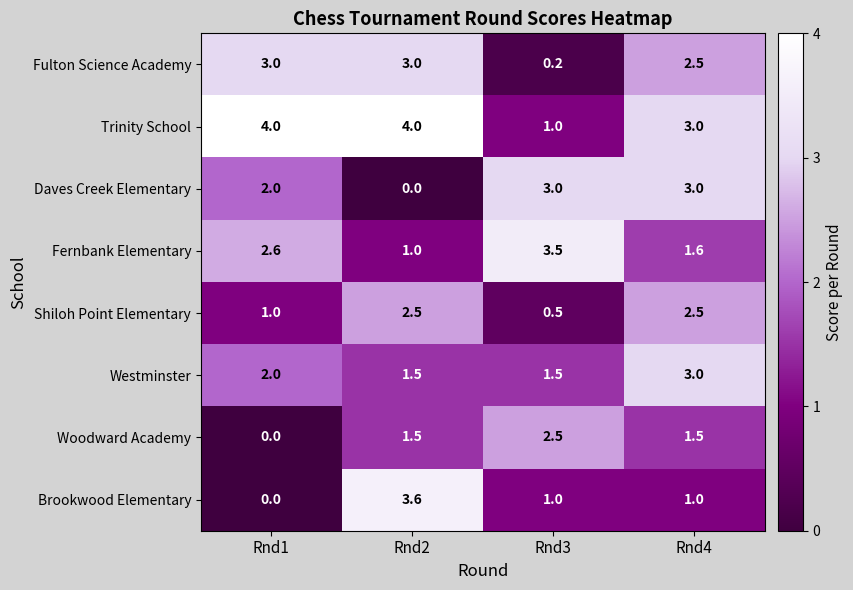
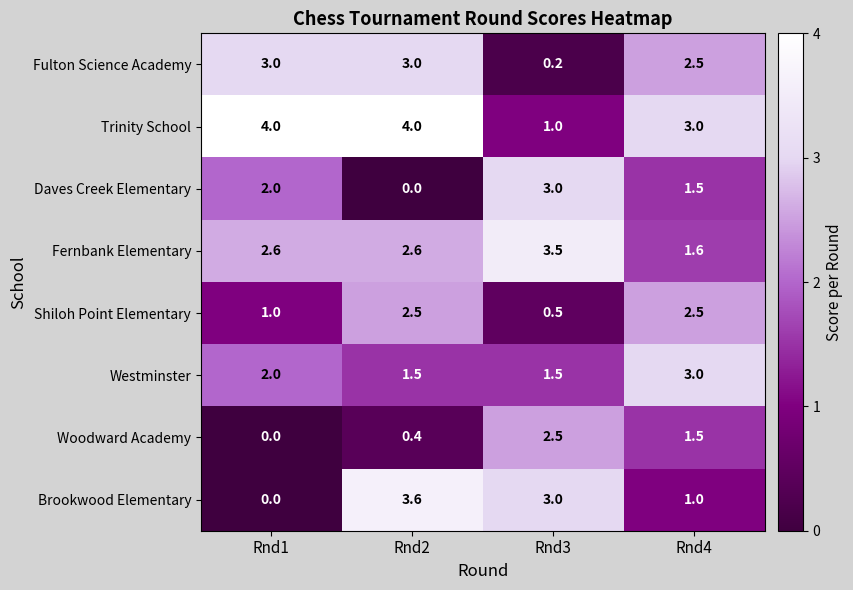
  {
    "Fulton Science Academy": {
      "Rnd1": 3.0,
      "Rnd2": 3.0,
      "Rnd3": 0.2,
      "Rnd4": 2.5
    },
    "Trinity School": {
      "Rnd1": 4.0,
      "Rnd2": 4.0,
      "Rnd3": 1.0,
      "Rnd4": 3.0
    },
    "Daves Creek Elementary": {
      "Rnd1": 2.0,
      "Rnd2": 0.0,
      "Rnd3": 3.0,
-     "Rnd4": 3.0
+     "Rnd4": 1.5
    },
    "Fernbank Elementary": {
      "Rnd1": 2.6,
-     "Rnd2": 1.0,
+     "Rnd2": 2.6,
      "Rnd3": 3.5,
      "Rnd4": 1.6
    },
    "Shiloh Point Elementary": {
      "Rnd1": 1.0,
      "Rnd2": 2.5,
      "Rnd3": 0.5,
      "Rnd4": 2.5
    },
    "Westminster": {
      "Rnd1": 2.0,
      "Rnd2": 1.5,
      "Rnd3": 1.5,
      "Rnd4": 3.0
    },
    "Woodward Academy": {
      "Rnd1": 0.0,
-     "Rnd2": 1.5,
+     "Rnd2": 0.4,
      "Rnd3": 2.5,
      "Rnd4": 1.5
    },
    "Brookwood Elementary": {
      "Rnd1": 0.0,
      "Rnd2": 3.6,
-     "Rnd3": 1.0,
+     "Rnd3": 3.0,
      "Rnd4": 1.0
    }
  }
